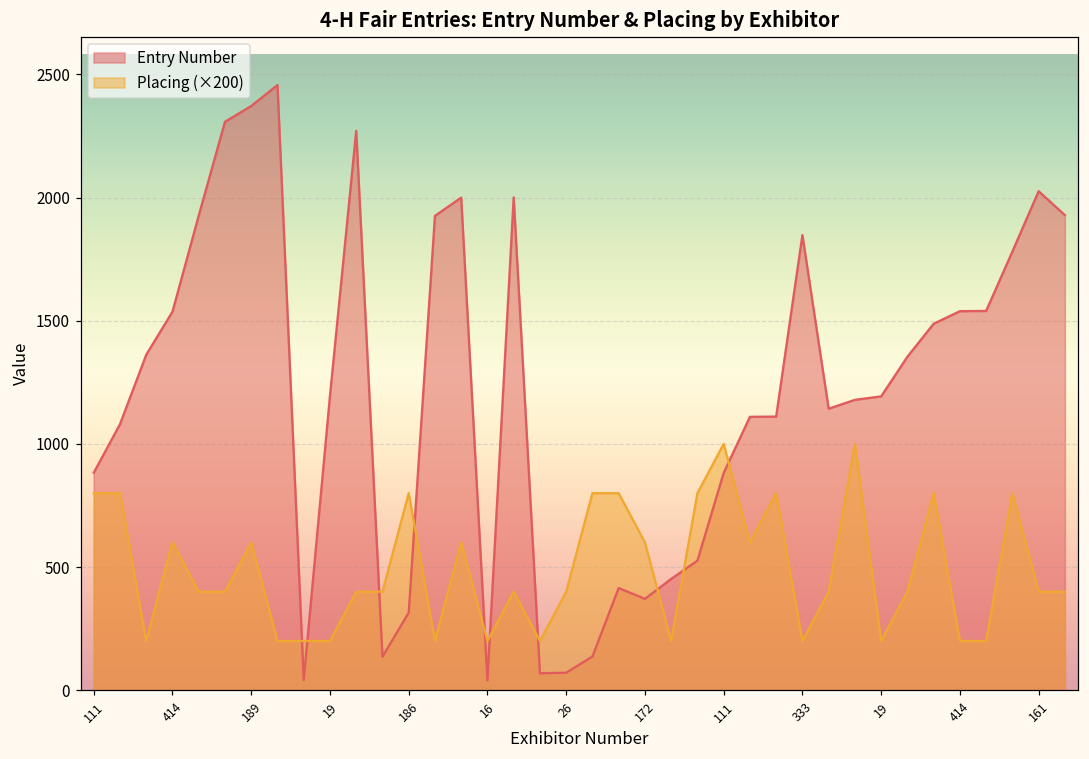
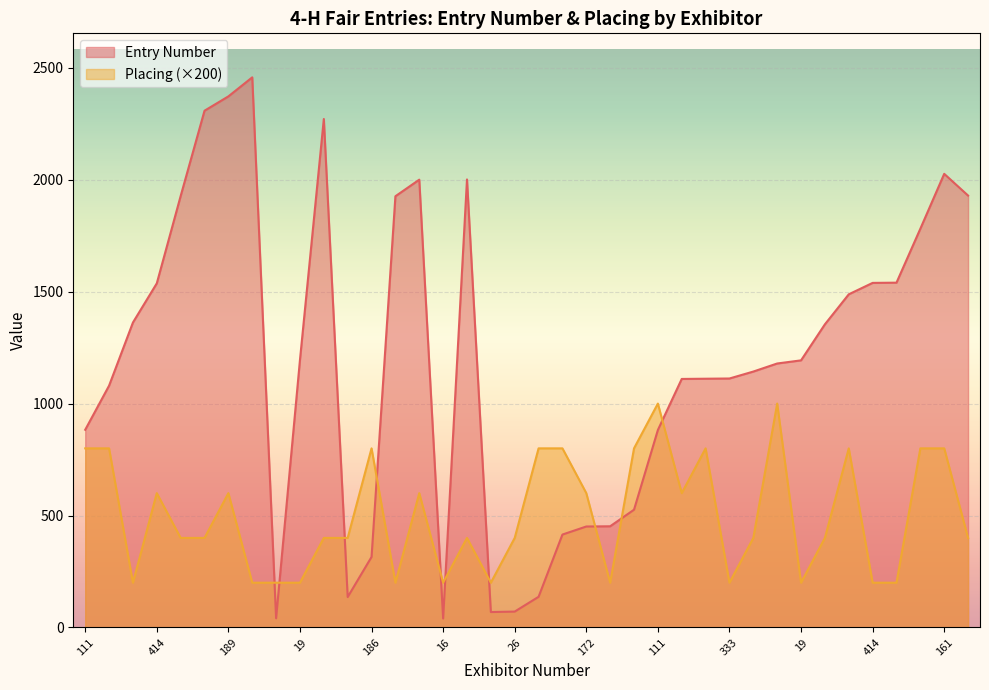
  {
    "Entry Number": {
      "189": 2370,
      "186": 320,
-     "172": 370,
-     "333": 1850,
+     "172": 450,
+     "333": 1110,
      "161": 2030
    },
    "Placing (×200)": {
      "189": 600,
      "186": 800,
      "172": 600,
      "333": 200,
-     "161": 400
+     "161": 800
    }
  }
